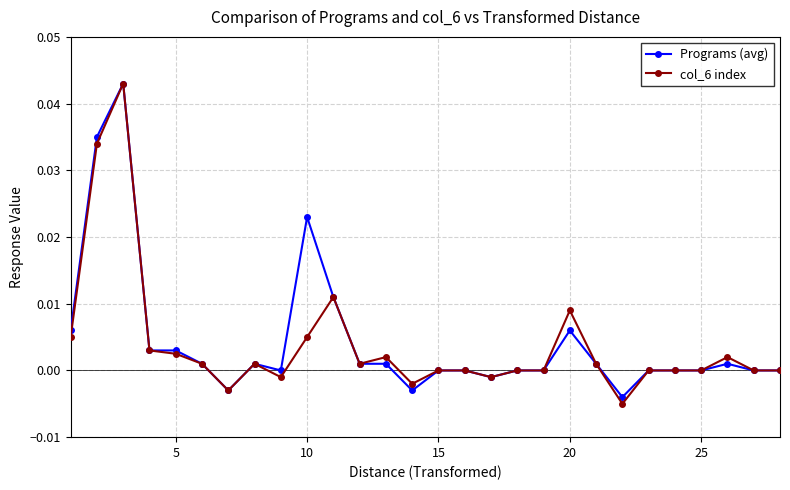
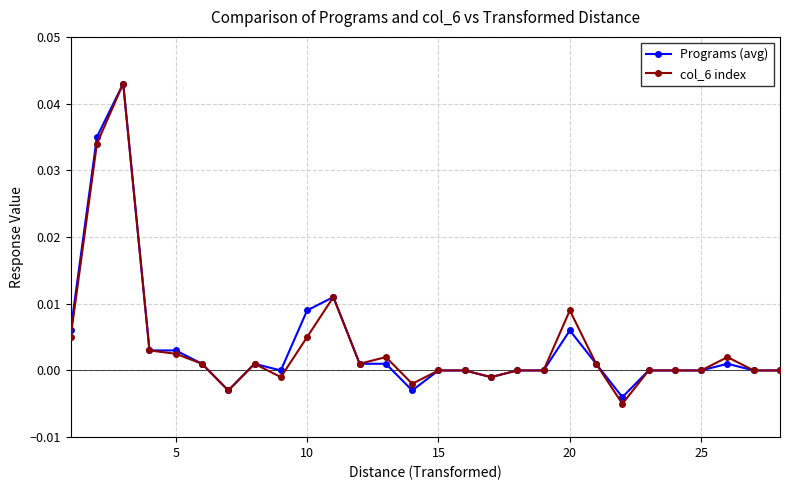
  {
    "Programs (avg)": {
      "5": 0.003,
-     "10": 0.023,
+     "10": 0.009,
      "20": 0.006
    },
    "col_6 index": {
      "5": 0.003,
      "10": 0.005,
      "20": 0.009
    }
  }
